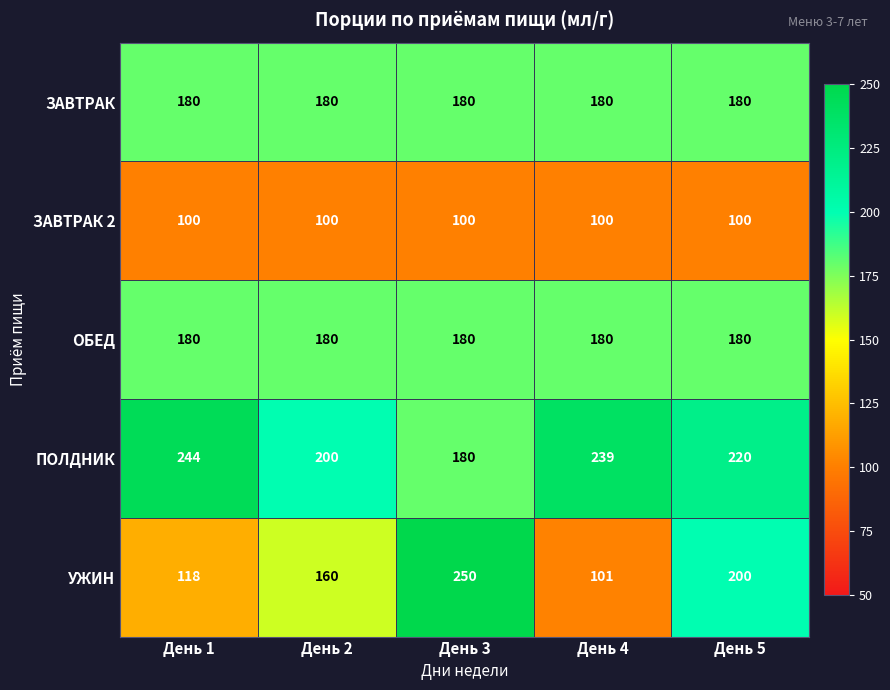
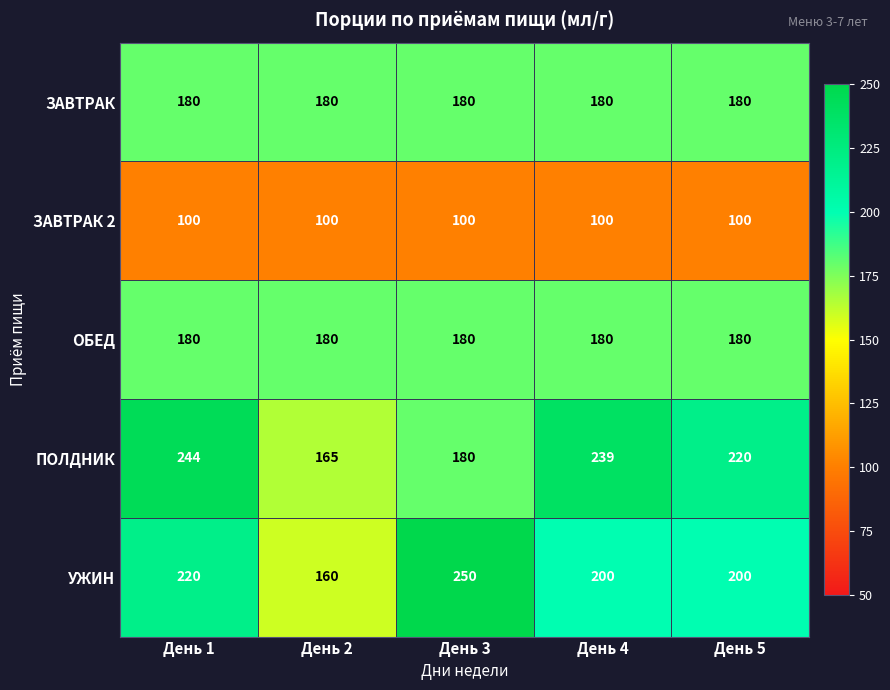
  {
    "ЗАВТРАК": {
      "День 1": 180,
      "День 2": 180,
      "День 3": 180,
      "День 4": 180,
      "День 5": 180
    },
    "ЗАВТРАК 2": {
      "День 1": 100,
      "День 2": 100,
      "День 3": 100,
      "День 4": 100,
      "День 5": 100
    },
    "ОБЕД": {
      "День 1": 180,
      "День 2": 180,
      "День 3": 180,
      "День 4": 180,
      "День 5": 180
    },
    "ПОЛДНИК": {
      "День 1": 244,
-     "День 2": 200,
+     "День 2": 165,
      "День 3": 180,
      "День 4": 239,
      "День 5": 220
    },
    "УЖИН": {
-     "День 1": 118,
+     "День 1": 220,
      "День 2": 160,
      "День 3": 250,
-     "День 4": 101,
+     "День 4": 200,
      "День 5": 200
    }
  }
